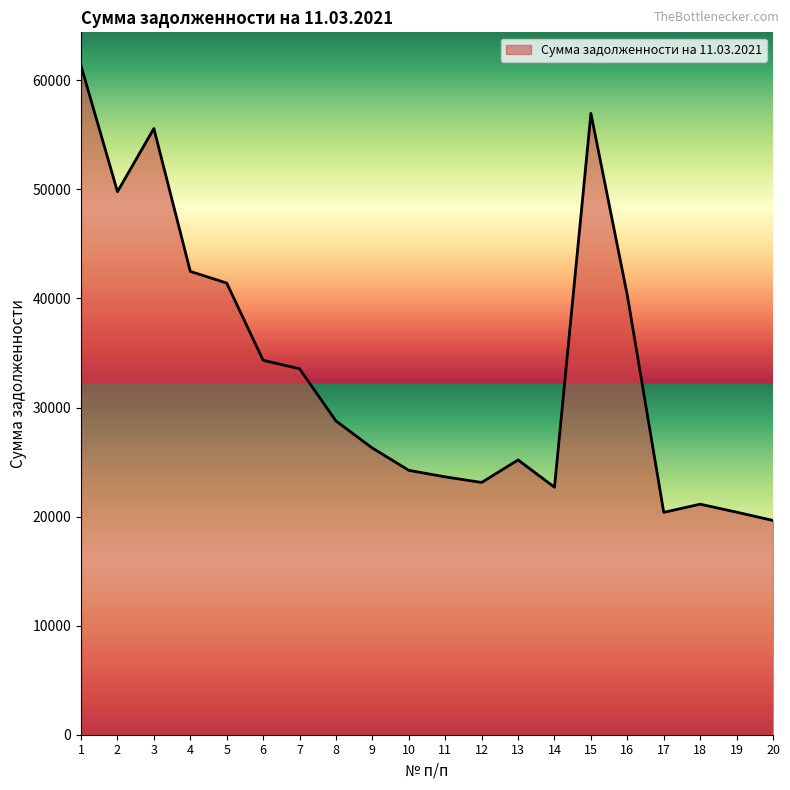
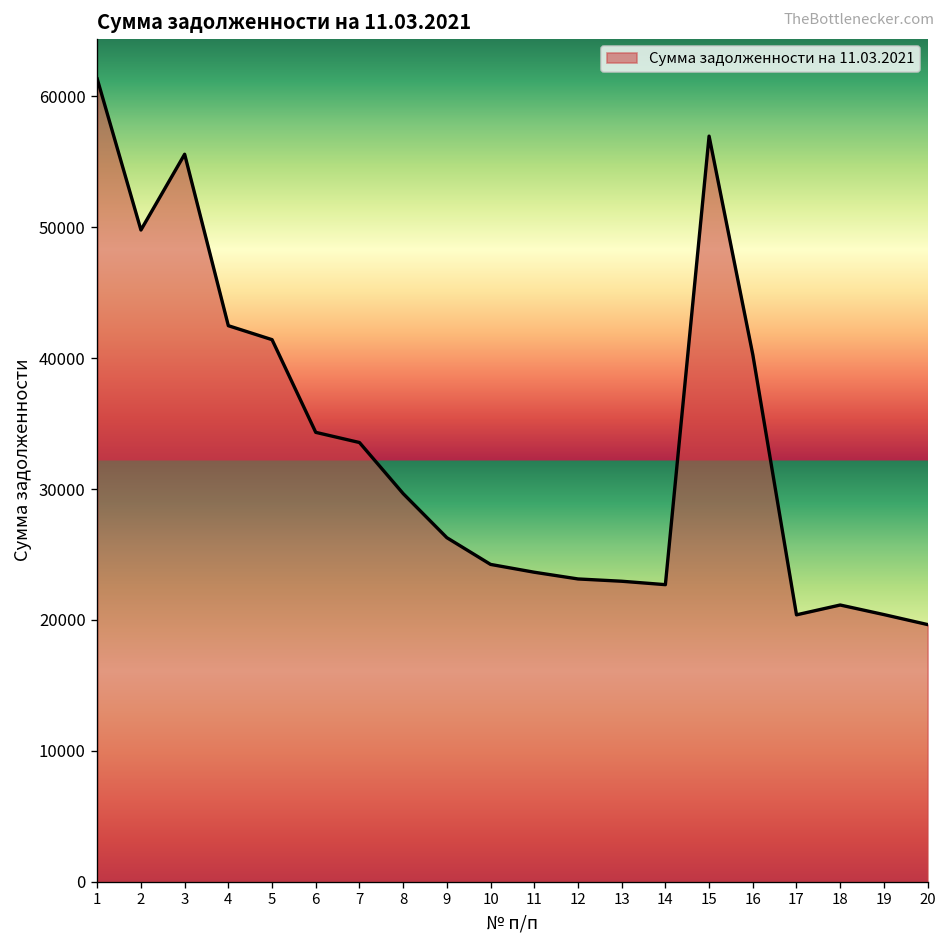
  {
    "1": 61300,
    "2": 49800,
    "3": 55600,
    "4": 42500,
    "5": 41400,
    "6": 34300,
    "7": 33600,
-   "8": 28800,
+   "8": 29700,
    "9": 26300,
    "10": 24200,
    "11": 23600,
    "12": 23100,
-   "13": 25200,
+   "13": 23000,
    "14": 22700,
    "15": 57000,
    "16": 40300,
    "17": 20400,
    "18": 21100,
    "19": 20400,
    "20": 19600
  }
